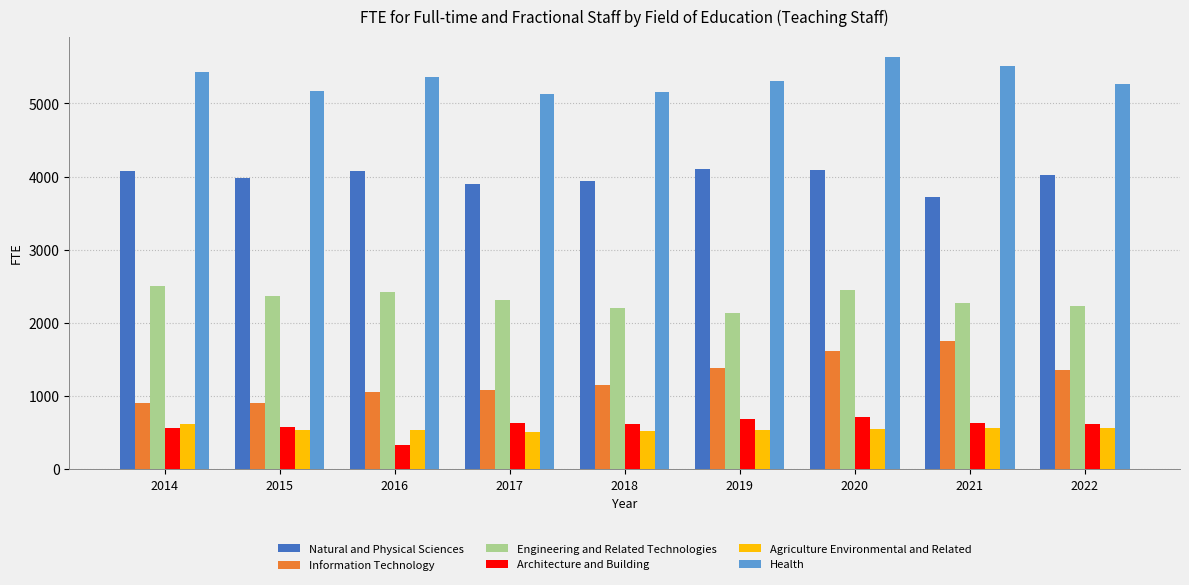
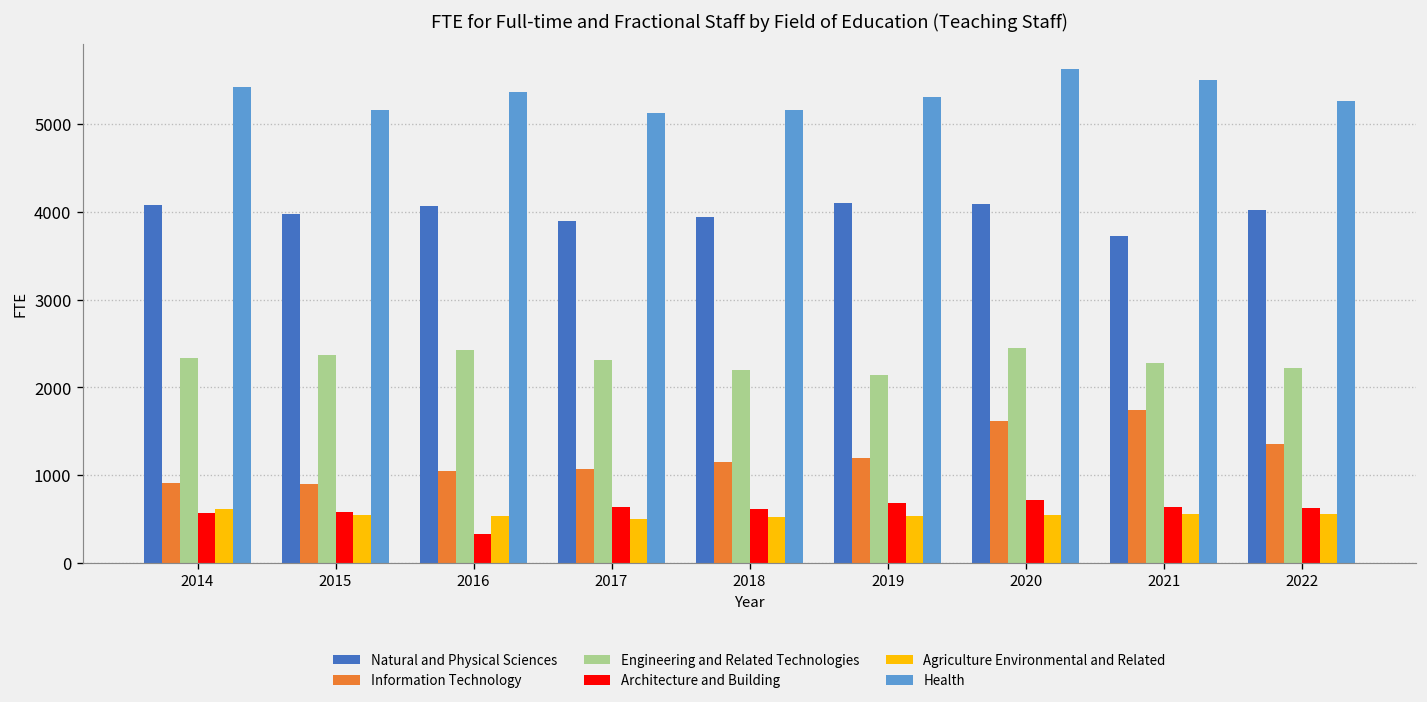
  {
    "Information Technology": {
      "2014": 900,
      "2015": 900,
      "2016": 1000,
      "2017": 1100,
      "2018": 1200,
-     "2019": 1400,
+     "2019": 1200,
      "2020": 1600,
      "2021": 1700,
      "2022": 1400
    },
    "Engineering and Related Technologies": {
-     "2014": 2500,
+     "2014": 2300,
      "2015": 2400,
      "2016": 2400,
      "2017": 2300,
      "2018": 2200,
      "2019": 2100,
      "2020": 2500,
      "2021": 2300,
      "2022": 2200
    },
    "Architecture and Building": {
      "2014": 600,
      "2015": 600,
      "2016": 300,
      "2017": 600,
      "2018": 600,
      "2019": 700,
      "2020": 700,
      "2021": 600,
      "2022": 600
    },
    "Agriculture Environmental and Related": {
      "2014": 600,
      "2015": 500,
      "2016": 500,
      "2017": 500,
      "2018": 500,
      "2019": 500,
      "2020": 600,
      "2021": 600,
      "2022": 600
    }
  }
